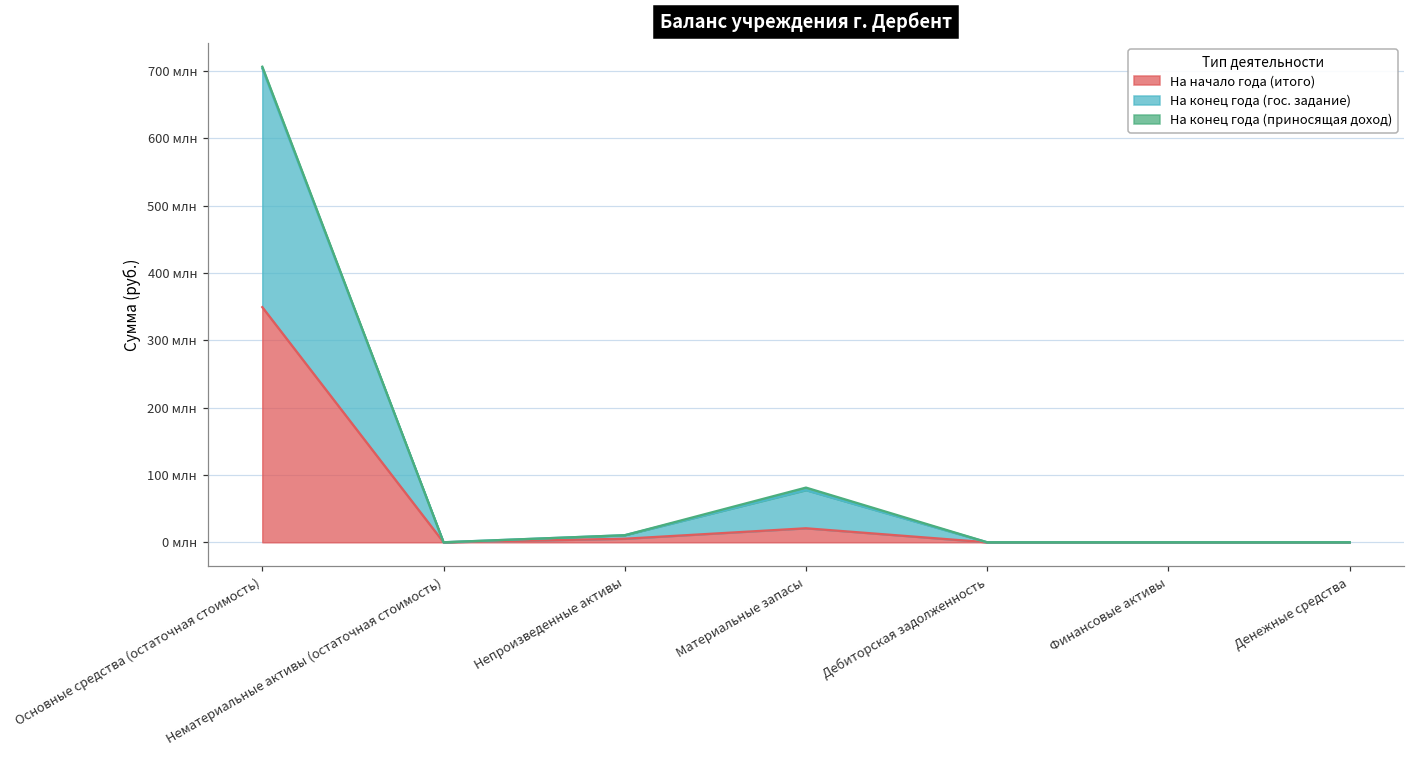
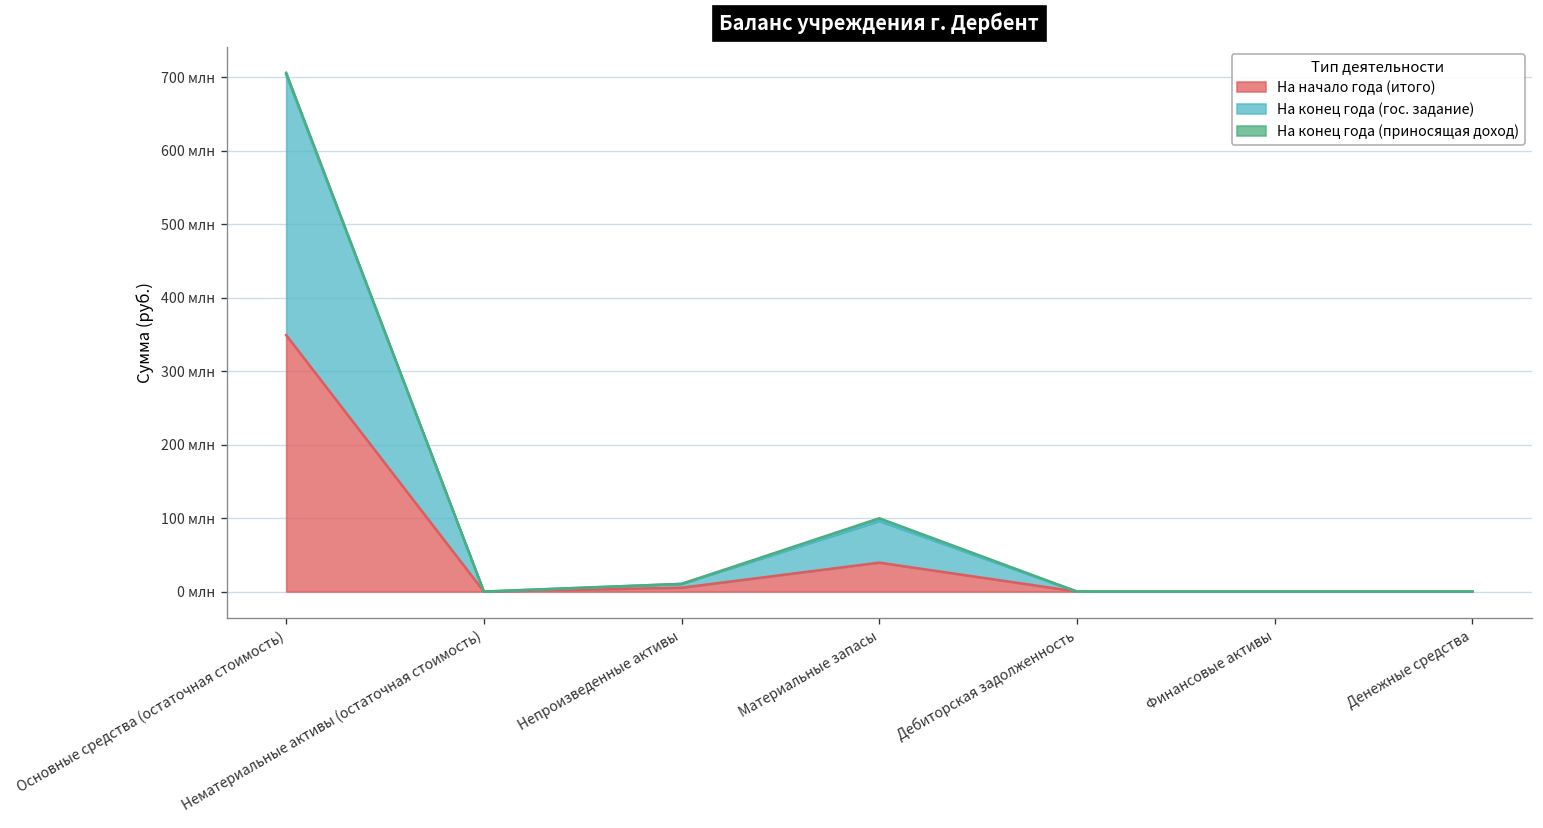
  {
    "На начало года (итого)": {
      "Основные средства (остаточная стоимость)": "350 млн",
      "Непроизведенные активы": "10 млн",
-     "Материальные запасы": "20 млн"
+     "Материальные запасы": "40 млн"
    }
  }
